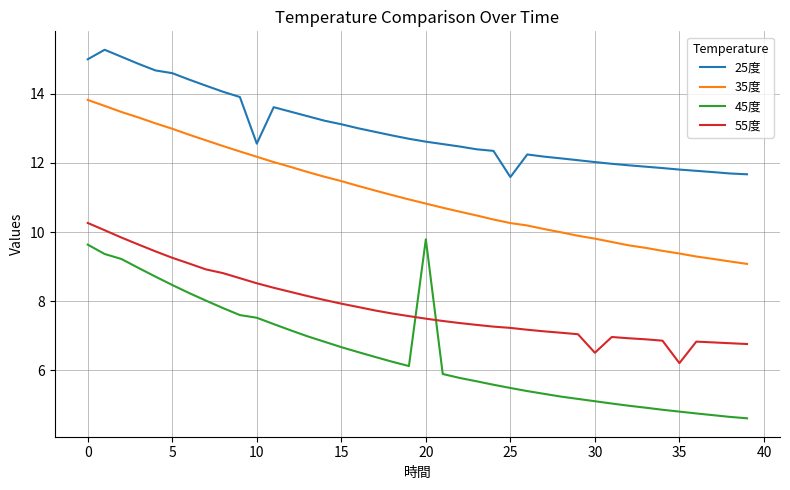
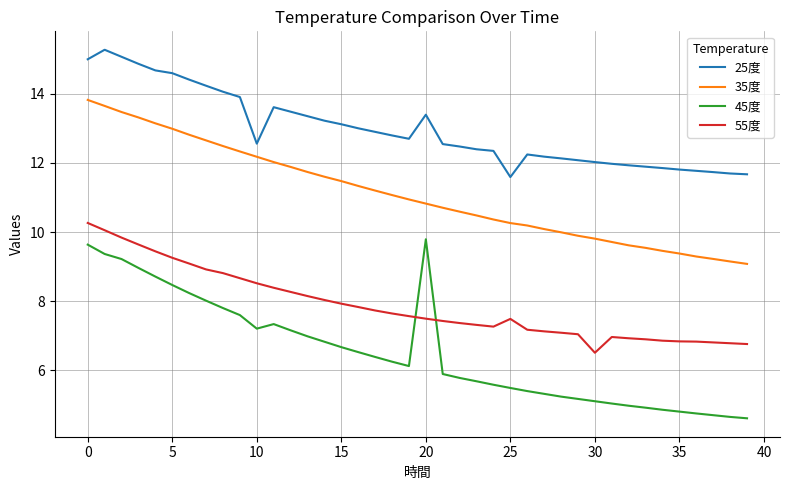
  {
    "25度": {
      "0": 15.0,
      "5": 14.6,
      "10": 12.6,
      "15": 13.1,
-     "20": 12.6,
+     "20": 13.4,
      "25": 11.6,
      "30": 12.0,
      "35": 11.8
    },
    "35度": {
      "0": 13.8,
      "5": 13.0,
      "10": 12.2,
      "15": 11.5,
      "20": 10.8,
      "25": 10.3,
      "30": 9.8,
      "35": 9.4
    },
    "45度": {
      "0": 9.6,
      "5": 8.5,
-     "10": 7.5,
+     "10": 7.2,
      "15": 6.7,
      "20": 9.8,
      "25": 5.5,
      "30": 5.1,
      "35": 4.8
    },
    "55度": {
      "0": 10.3,
      "5": 9.3,
      "10": 8.5,
      "15": 7.9,
      "20": 7.5,
-     "25": 7.2,
+     "25": 7.5,
      "30": 6.5,
-     "35": 6.2
+     "35": 6.8
    }
  }
